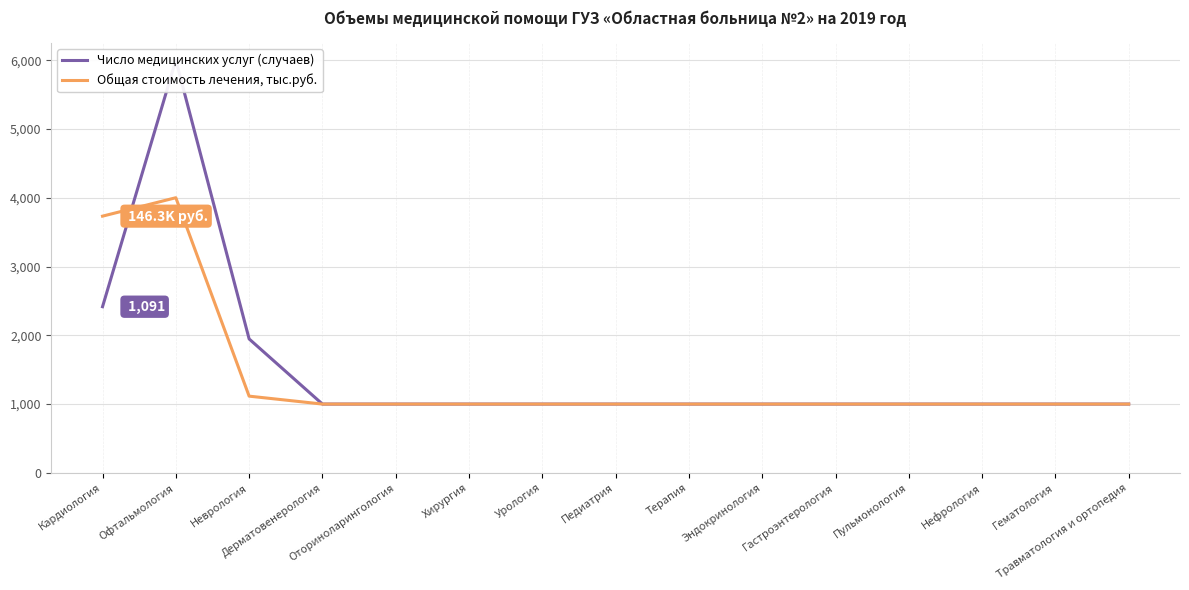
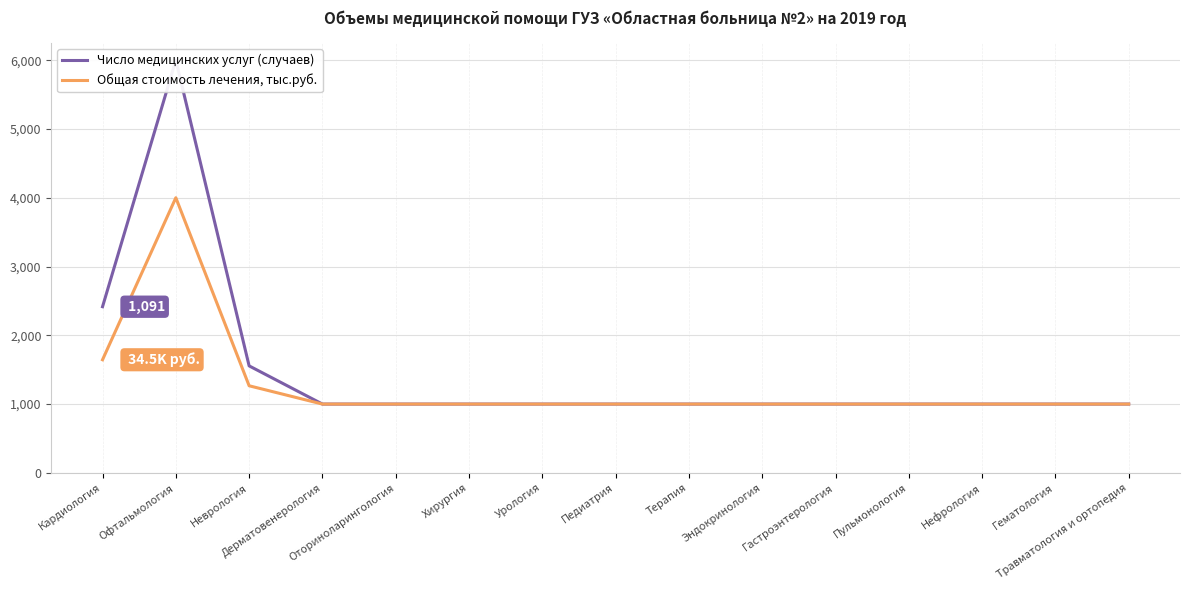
  {
    "Число медицинских услуг (случаев)": {
-     "Неврология": "1,900"
+     "Неврология": "1,600"
    },
    "Общая стоимость лечения, тыс.руб.": {
-     "Кардиология": "146.3K",
-     "Неврология": "1,100"
+     "Кардиология": "34.5K",
+     "Неврология": "1,300"
    }
  }
